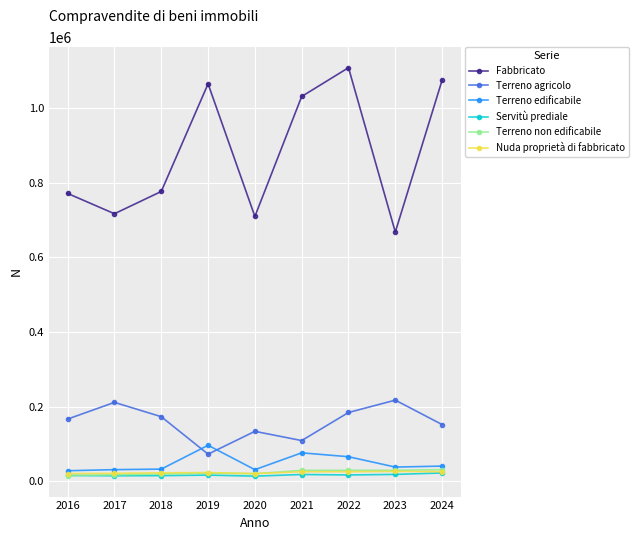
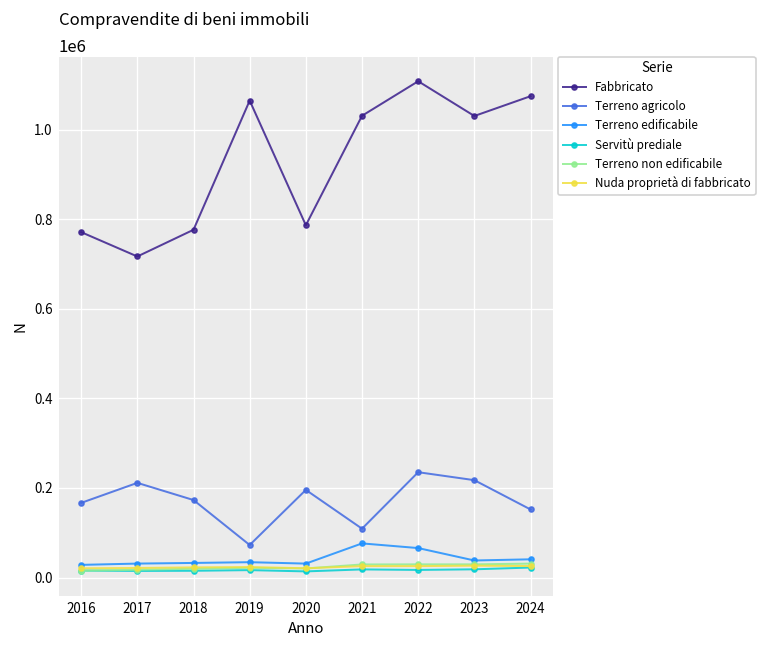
  {
    "Fabbricato": {
      "2016": 770000,
      "2017": 720000,
      "2018": 780000,
      "2019": 1060000,
-     "2020": 710000,
+     "2020": 790000,
      "2021": 1030000,
      "2022": 1110000,
-     "2023": 670000,
+     "2023": 1030000,
      "2024": 1070000
    },
    "Terreno agricolo": {
      "2016": 170000,
      "2017": 210000,
      "2018": 170000,
      "2019": 70000,
-     "2020": 130000,
+     "2020": 200000,
      "2021": 110000,
-     "2022": 180000,
+     "2022": 240000,
      "2023": 220000,
      "2024": 150000
    },
    "Terreno edificabile": {
      "2016": 30000,
      "2017": 30000,
      "2018": 30000,
-     "2019": 100000,
+     "2019": 30000,
      "2020": 30000,
      "2021": 80000,
      "2022": 70000,
      "2023": 40000,
      "2024": 40000
    },
    "Servitù prediale": {
      "2021": 20000,
      "2022": 20000,
      "2023": 20000
    }
  }
